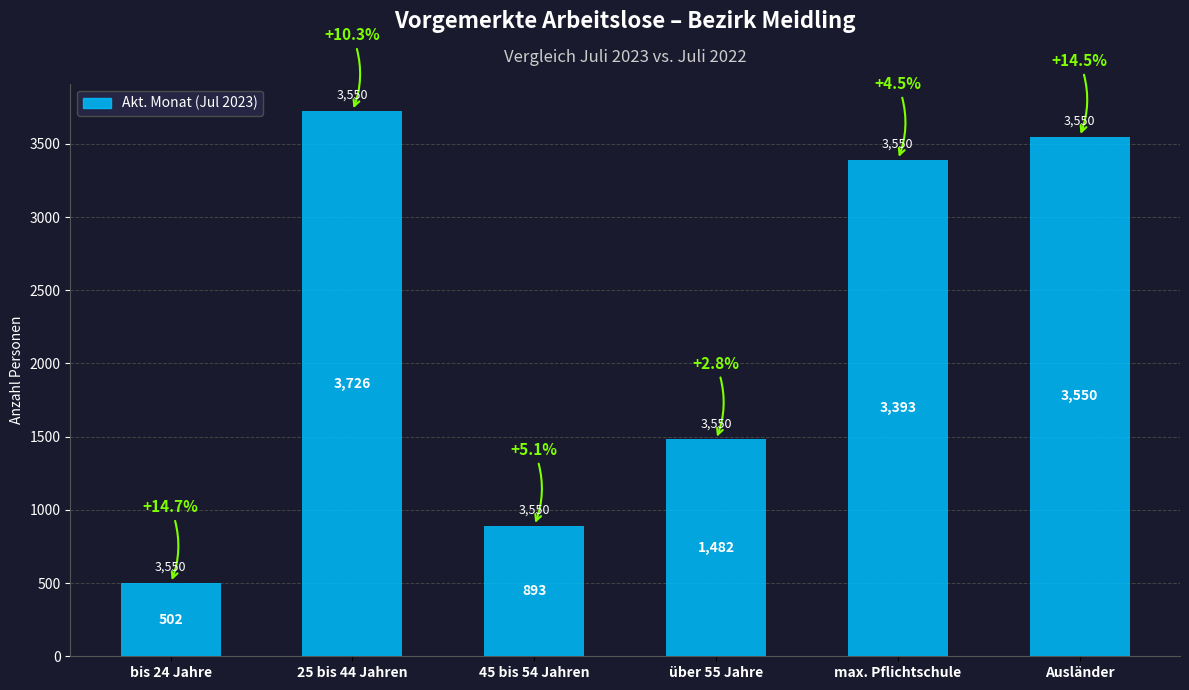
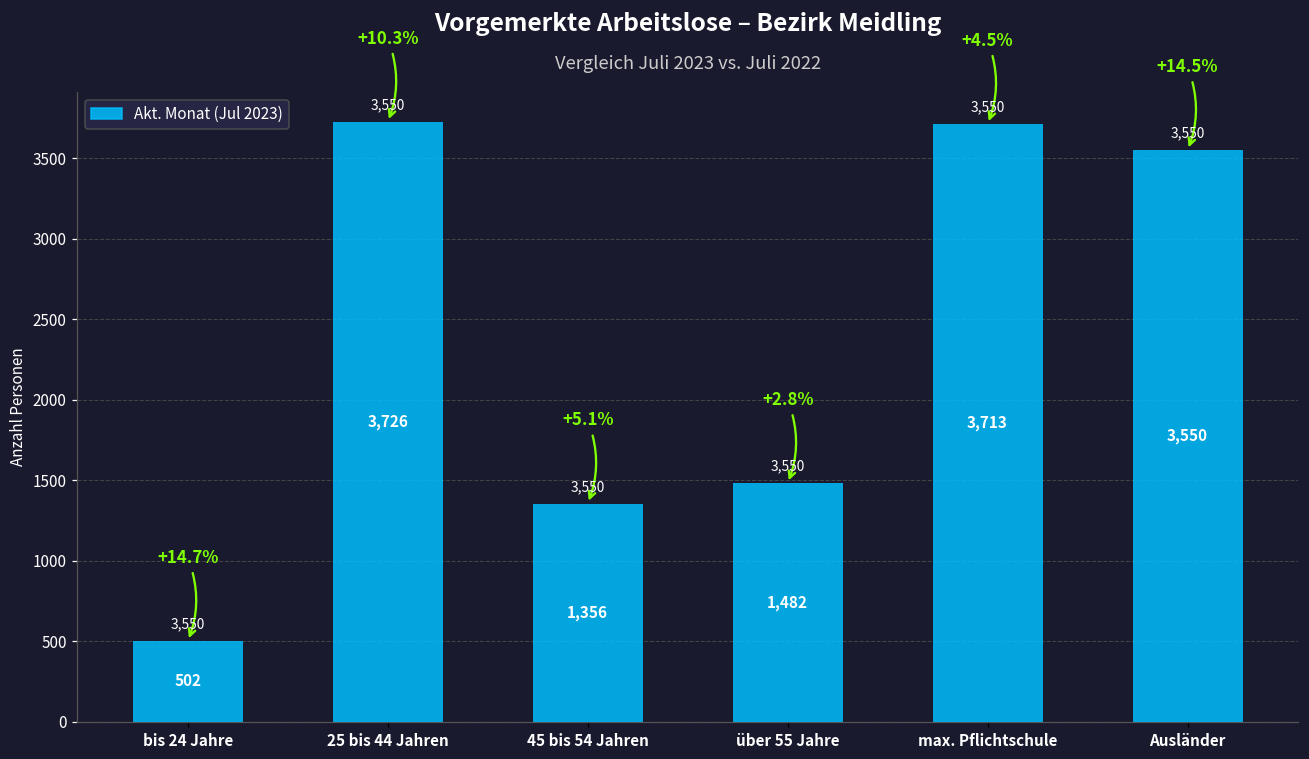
  {
    "bis 24 Jahre": "502",
    "25 bis 44 Jahren": "3,726",
-   "45 bis 54 Jahren": "893",
+   "45 bis 54 Jahren": "1,356",
    "über 55 Jahre": "1,482",
-   "max. Pflichtschule": "3,393",
+   "max. Pflichtschule": "3,713",
    "Ausländer": "3,550"
  }
